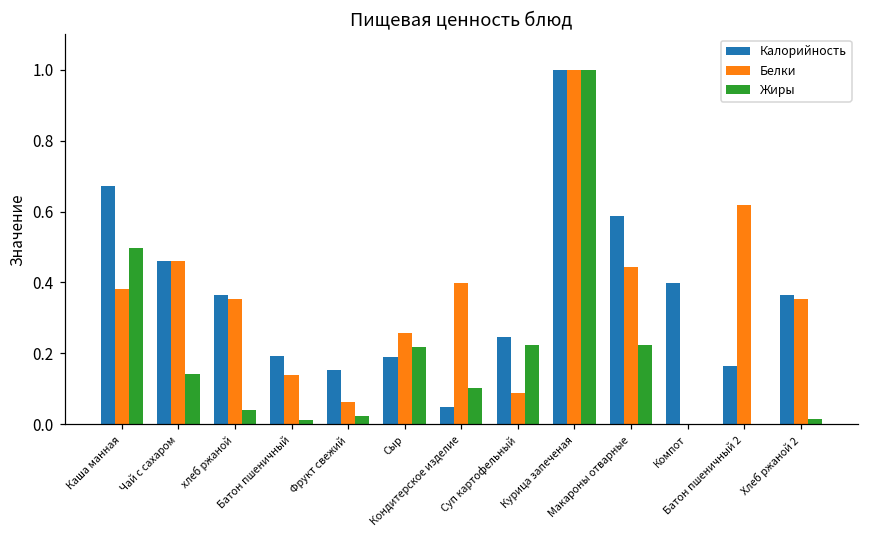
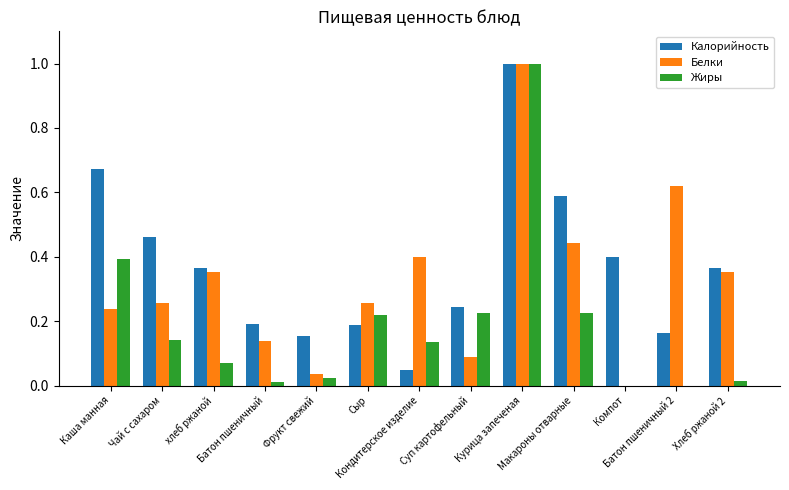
  {
    "Калорийность": {
      "Каша манная": 0.67,
      "Чай с сахаром": 0.46,
      "хлеб ржаной": 0.36,
      "Батон пшеничный": 0.19,
      "Фрукт свежий": 0.15,
      "Сыр": 0.19,
      "Кондитерское изделие": 0.05,
      "Суп картофельный": 0.24,
      "Курица запеченая": 1.00,
      "Макароны отварные": 0.59,
      "Компот": 0.40,
      "Батон пшеничный 2": 0.16,
      "Хлеб ржаной 2": 0.36
    },
    "Белки": {
-     "Каша манная": 0.38,
-     "Чай с сахаром": 0.46,
+     "Каша манная": 0.24,
+     "Чай с сахаром": 0.26,
      "хлеб ржаной": 0.35,
      "Батон пшеничный": 0.14,
-     "Фрукт свежий": 0.06,
+     "Фрукт свежий": 0.04,
      "Сыр": 0.26,
      "Кондитерское изделие": 0.40,
      "Суп картофельный": 0.09,
      "Курица запеченая": 1.00,
      "Макароны отварные": 0.44,
      "Компот": 0.00,
      "Батон пшеничный 2": 0.62,
      "Хлеб ржаной 2": 0.35
    },
    "Жиры": {
-     "Каша манная": 0.50,
+     "Каша манная": 0.39,
      "Чай с сахаром": 0.14,
-     "хлеб ржаной": 0.04,
+     "хлеб ржаной": 0.07,
      "Батон пшеничный": 0.01,
      "Фрукт свежий": 0.02,
      "Сыр": 0.22,
-     "Кондитерское изделие": 0.10,
+     "Кондитерское изделие": 0.13,
      "Суп картофельный": 0.22,
      "Курица запеченая": 1.00,
      "Макароны отварные": 0.22,
      "Компот": 0.00,
      "Батон пшеничный 2": 0.00,
      "Хлеб ржаной 2": 0.01
    }
  }
